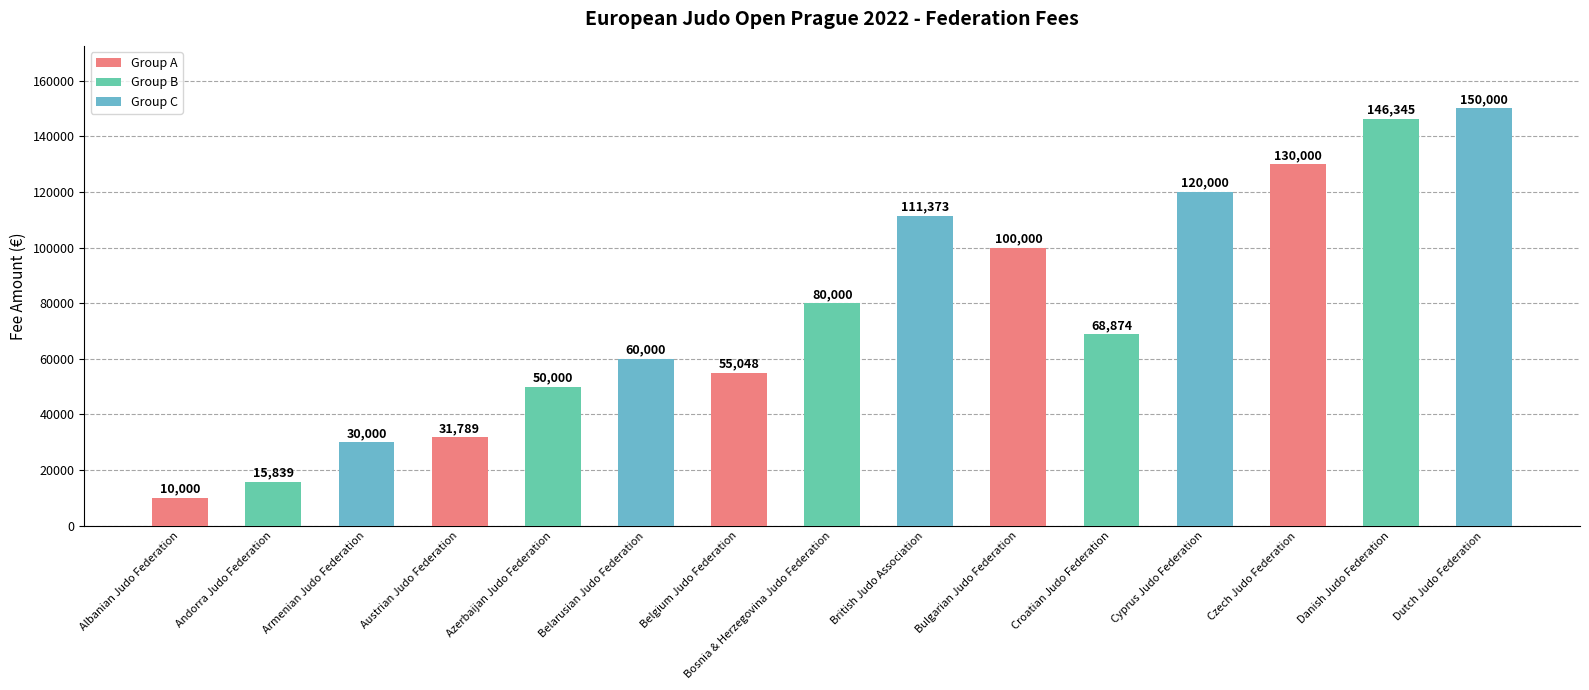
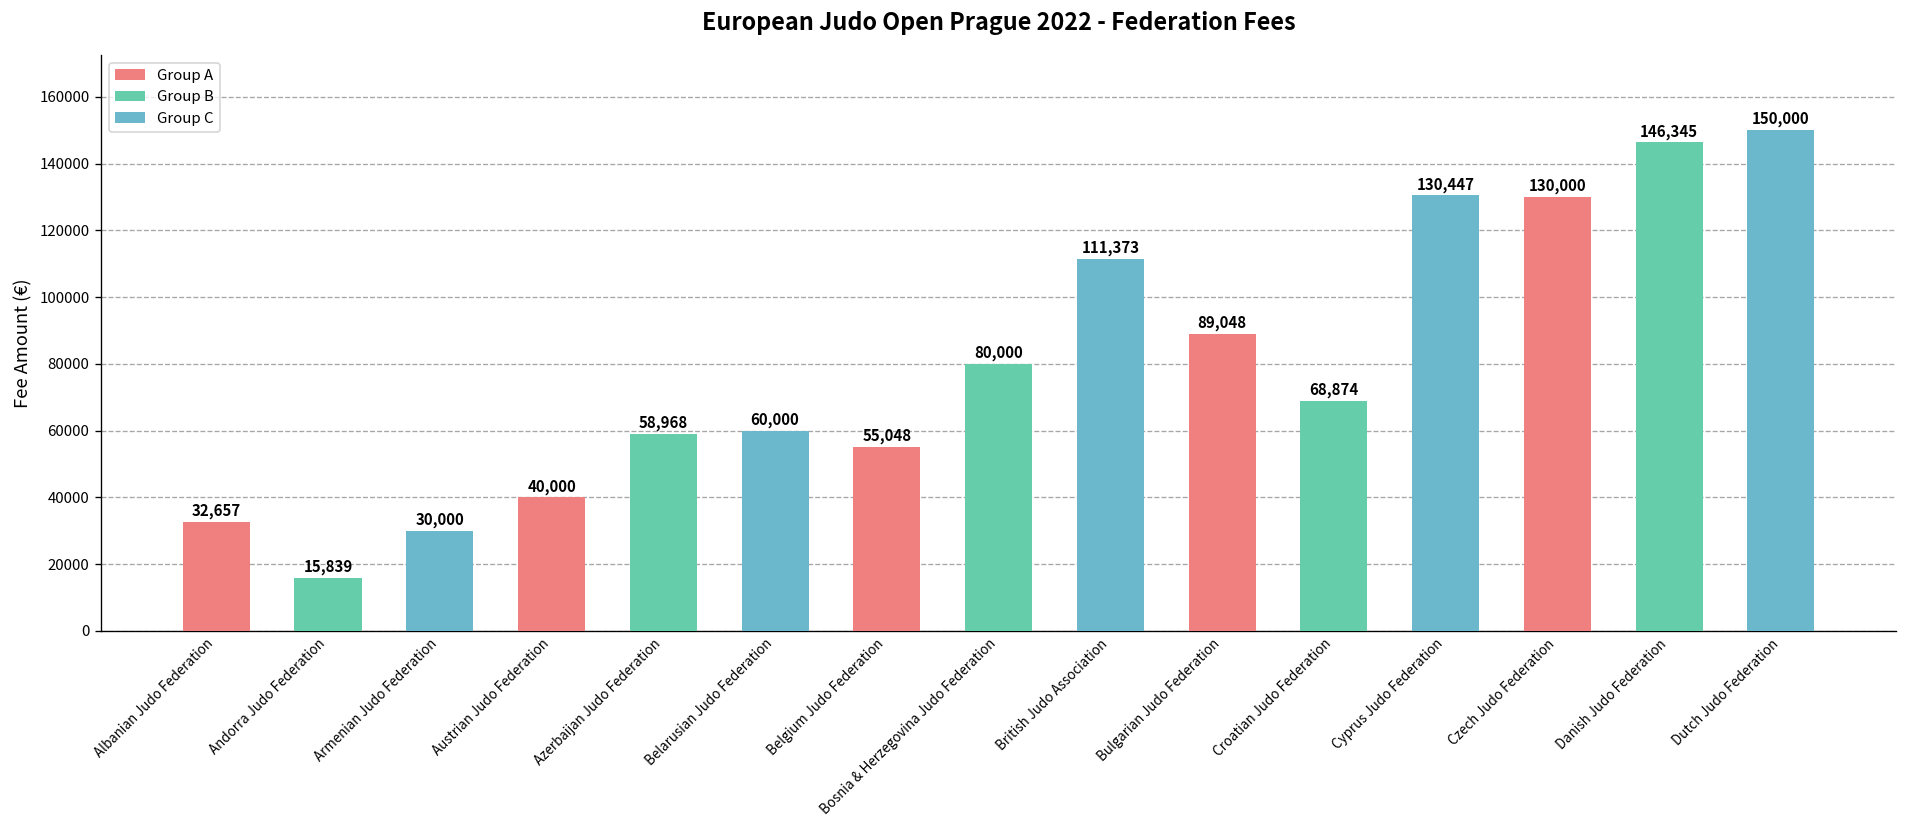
  {
-   "Albanian Judo Federation": "10,000",
+   "Albanian Judo Federation": "32,657",
    "Andorra Judo Federation": "15,839",
    "Armenian Judo Federation": "30,000",
-   "Austrian Judo Federation": "31,789",
-   "Azerbaijan Judo Federation": "50,000",
+   "Austrian Judo Federation": "40,000",
+   "Azerbaijan Judo Federation": "58,968",
    "Belarusian Judo Federation": "60,000",
    "Belgium Judo Federation": "55,048",
    "Bosnia & Herzegovina Judo Federation": "80,000",
    "British Judo Association": "111,373",
-   "Bulgarian Judo Federation": "100,000",
+   "Bulgarian Judo Federation": "89,048",
    "Croatian Judo Federation": "68,874",
-   "Cyprus Judo Federation": "120,000",
+   "Cyprus Judo Federation": "130,447",
    "Czech Judo Federation": "130,000",
    "Danish Judo Federation": "146,345",
    "Dutch Judo Federation": "150,000"
  }
